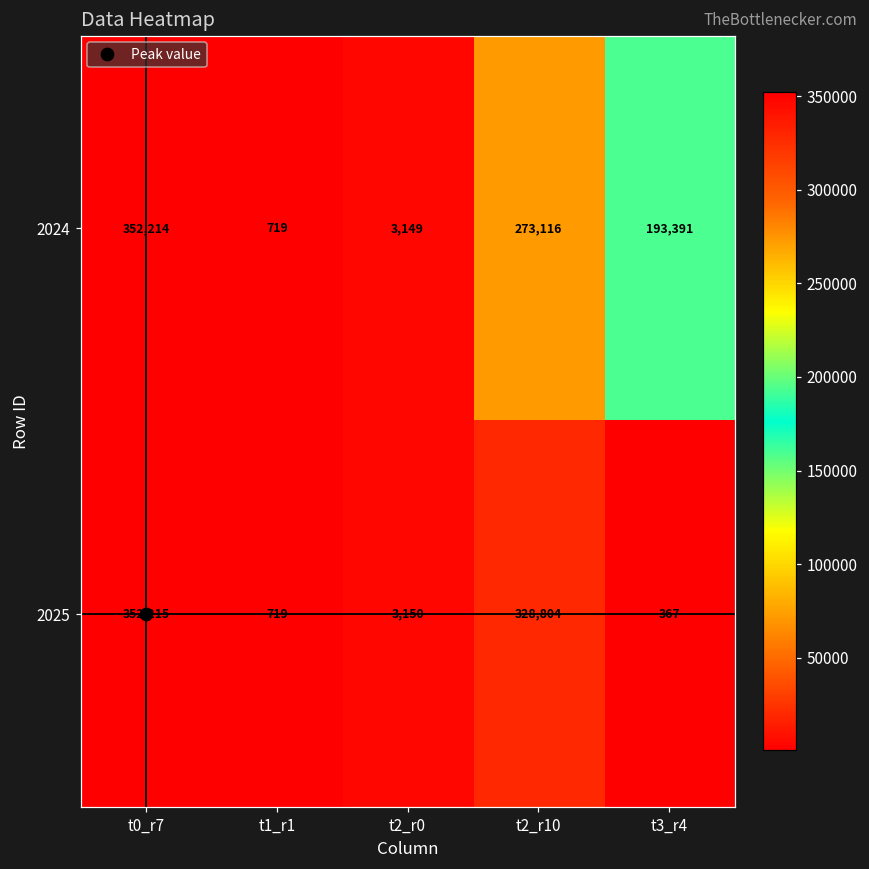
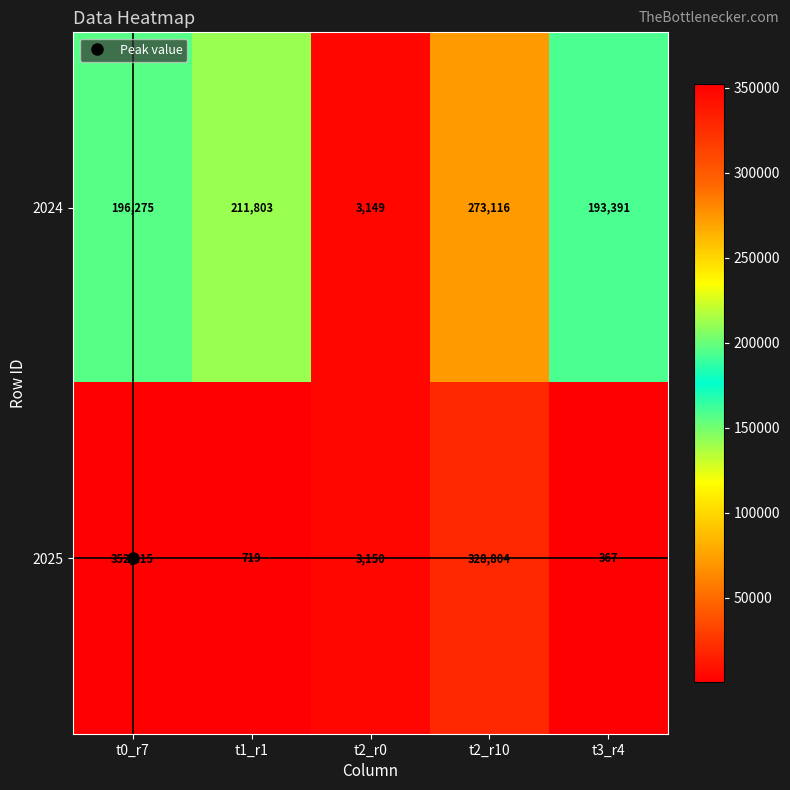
  {
    "2024": {
-     "t0_r7": "352,214",
-     "t1_r1": "719",
+     "t0_r7": "196,275",
+     "t1_r1": "211,803",
      "t2_r0": "3,149",
      "t2_r10": "273,116",
      "t3_r4": "193,391"
    },
    "2025": {
      "t1_r1": "719",
      "t2_r0": "3,150",
      "t2_r10": "328,804",
      "t3_r4": "367"
    }
  }
